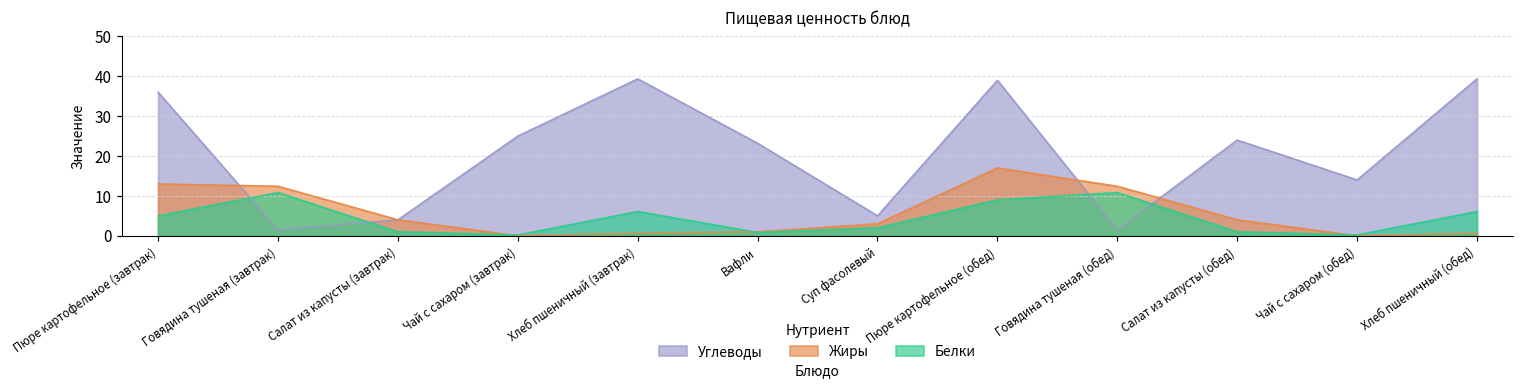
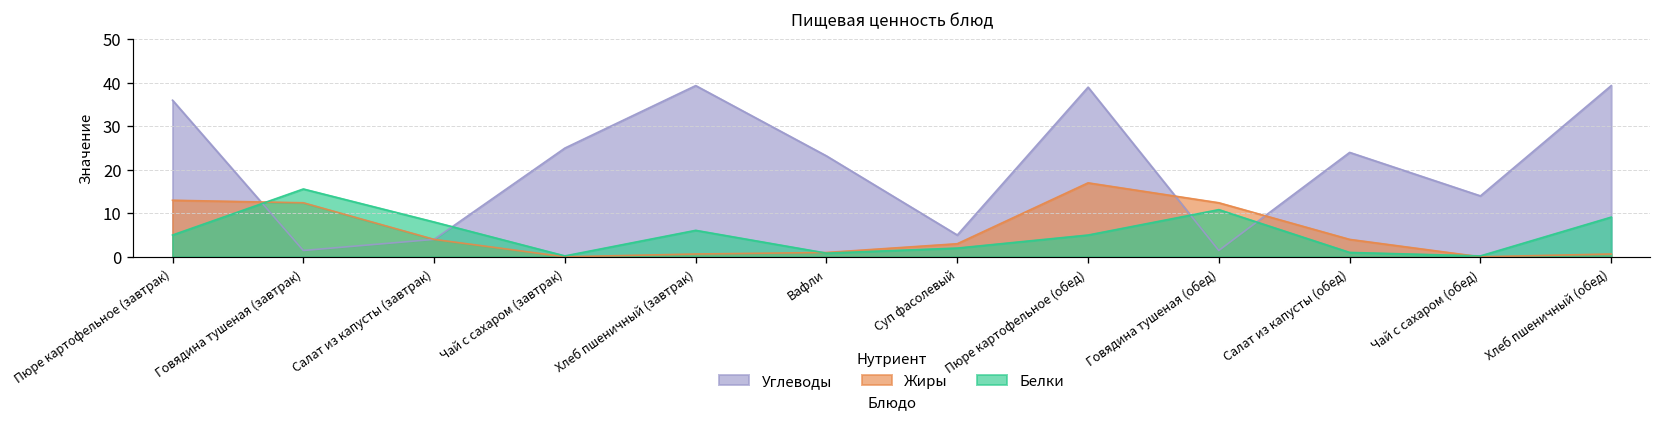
  {
    "Углеводы": {
      "Пюре картофельное (завтрак)": 36,
      "Говядина тушеная (завтрак)": 1,
      "Чай с сахаром (завтрак)": 25,
      "Хлеб пшеничный (завтрак)": 39,
      "Вафли": 23,
      "Суп фасолевый": 5,
      "Пюре картофельное (обед)": 39,
      "Говядина тушеная (обед)": 1,
      "Салат из капусты (обед)": 24,
      "Чай с сахаром (обед)": 14,
      "Хлеб пшеничный (обед)": 39
    },
    "Жиры": {
      "Пюре картофельное (завтрак)": 13,
      "Говядина тушеная (завтрак)": 12,
      "Хлеб пшеничный (завтрак)": 1,
      "Суп фасолевый": 3,
      "Пюре картофельное (обед)": 17,
      "Говядина тушеная (обед)": 12,
      "Салат из капусты (обед)": 4,
      "Хлеб пшеничный (обед)": 1
    },
    "Белки": {
      "Пюре картофельное (завтрак)": 5,
-     "Говядина тушеная (завтрак)": 11,
-     "Салат из капусты (завтрак)": 1,
+     "Говядина тушеная (завтрак)": 16,
+     "Салат из капусты (завтрак)": 8,
      "Хлеб пшеничный (завтрак)": 6,
      "Суп фасолевый": 2,
-     "Пюре картофельное (обед)": 9,
+     "Пюре картофельное (обед)": 5,
      "Говядина тушеная (обед)": 11,
      "Салат из капусты (обед)": 1,
-     "Хлеб пшеничный (обед)": 6
+     "Хлеб пшеничный (обед)": 9
    }
  }
